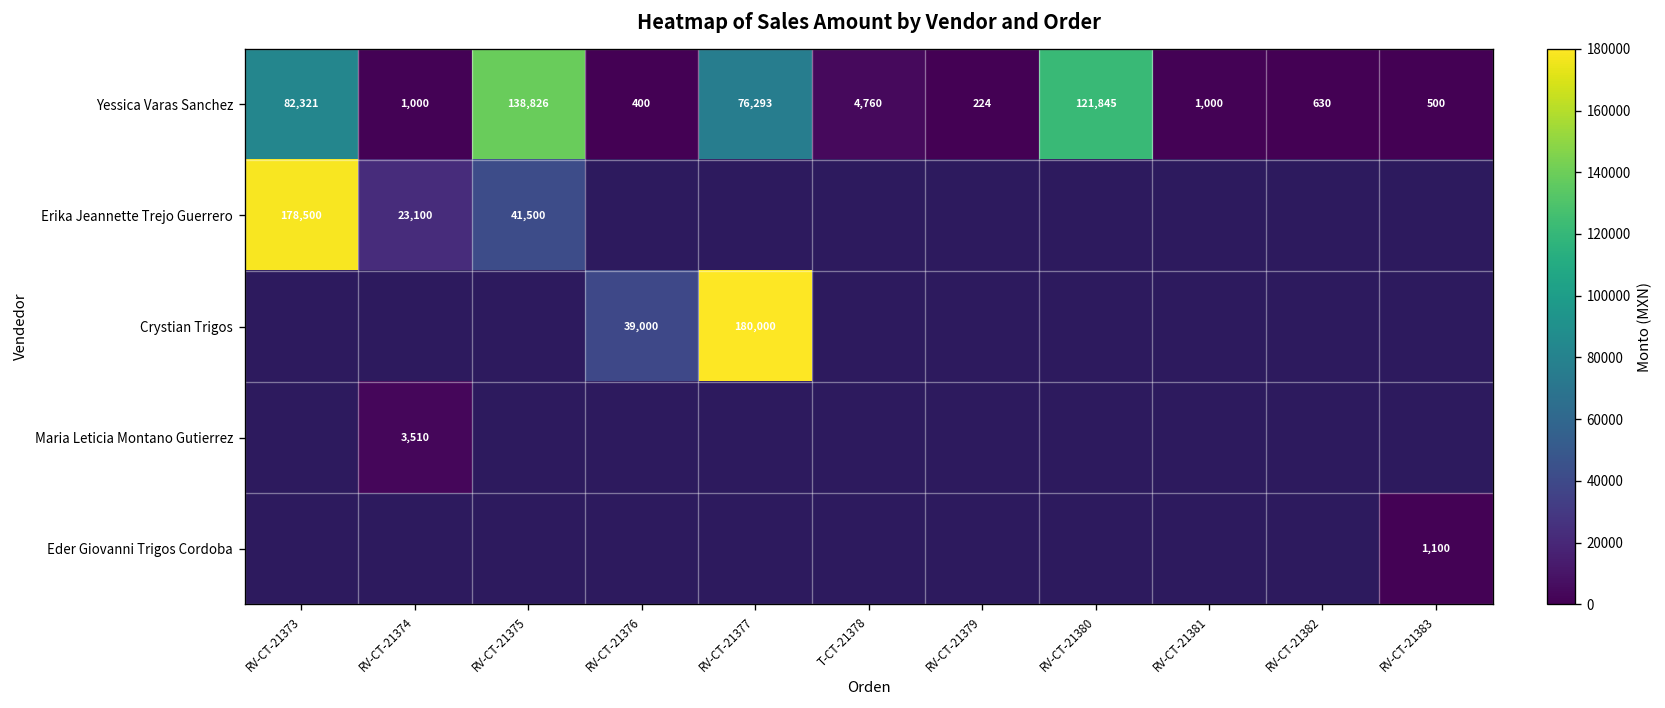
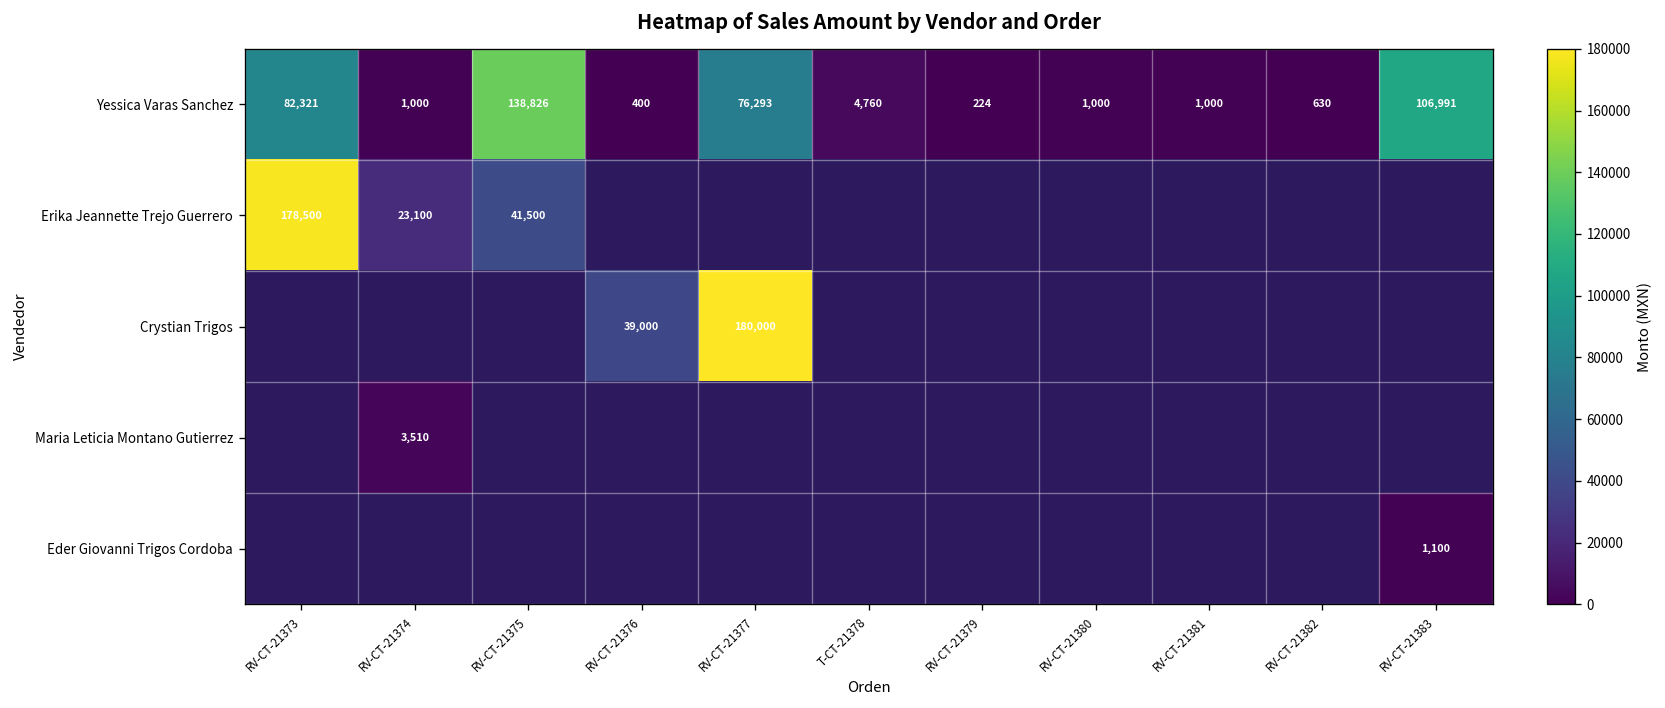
  {
    "Yessica Varas Sanchez": {
      "RV-CT-21373": "82,321",
      "RV-CT-21374": "1,000",
      "RV-CT-21375": "138,826",
      "RV-CT-21376": "400",
      "RV-CT-21377": "76,293",
      "T-CT-21378": "4,760",
      "RV-CT-21379": "224",
-     "RV-CT-21380": "121,845",
+     "RV-CT-21380": "1,000",
      "RV-CT-21381": "1,000",
      "RV-CT-21382": "630",
-     "RV-CT-21383": "500"
+     "RV-CT-21383": "106,991"
    },
    "Erika Jeannette Trejo Guerrero": {
      "RV-CT-21373": "178,500",
      "RV-CT-21374": "23,100",
      "RV-CT-21375": "41,500"
    },
    "Crystian Trigos": {
      "RV-CT-21376": "39,000",
      "RV-CT-21377": "180,000"
    },
    "Maria Leticia Montano Gutierrez": {
      "RV-CT-21374": "3,510"
    },
    "Eder Giovanni Trigos Cordoba": {
      "RV-CT-21383": "1,100"
    }
  }
